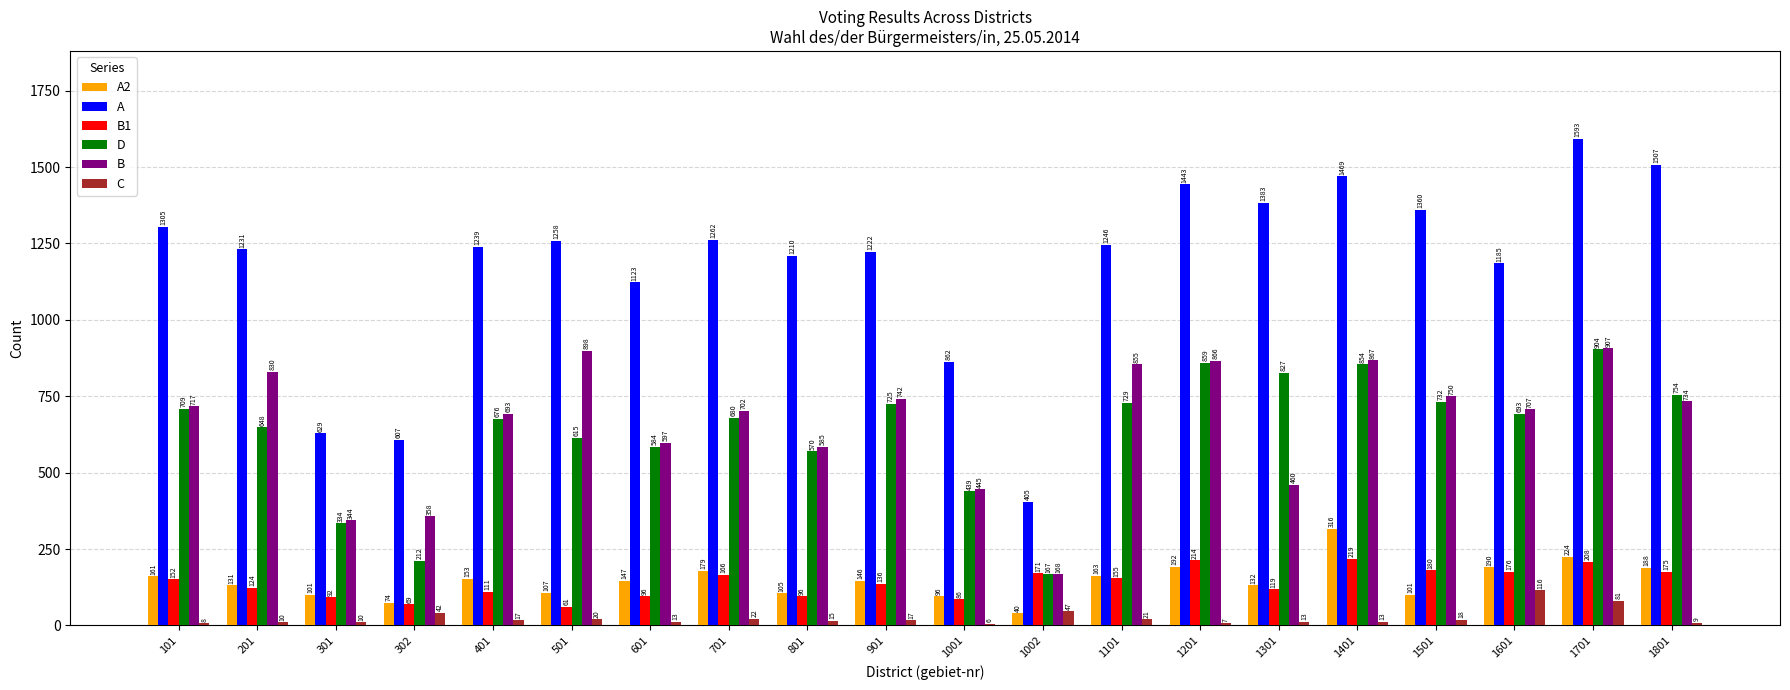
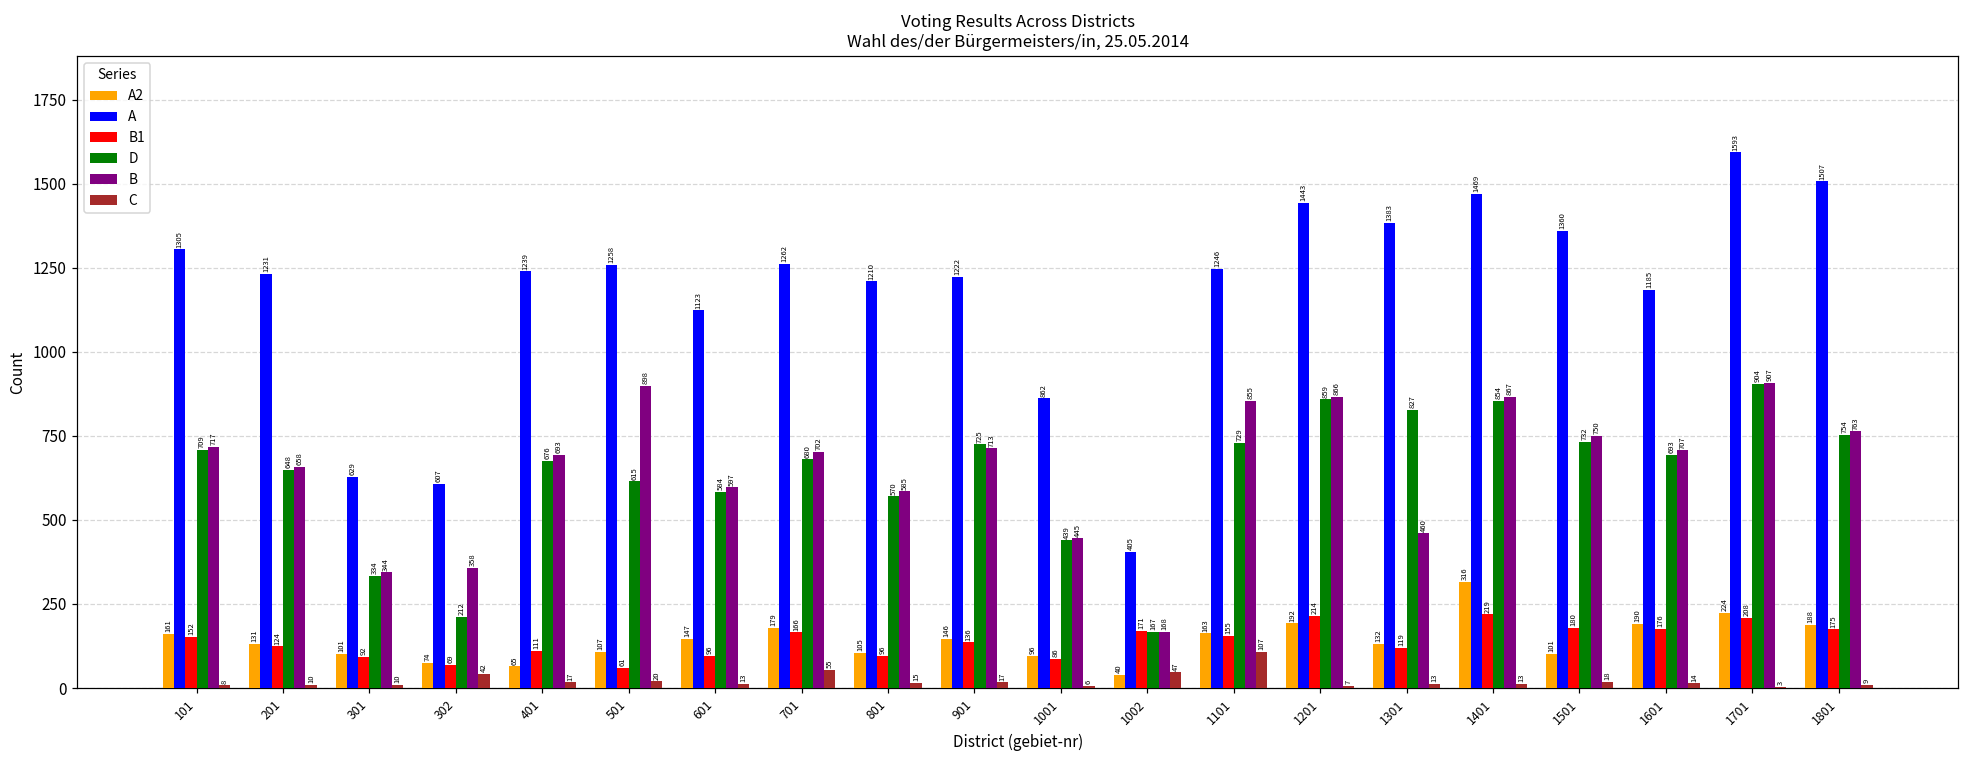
  {
    "A2": {
      "101": 161,
      "201": 131,
      "301": 101,
      "302": 74,
-     "401": 153,
+     "401": 65,
      "501": 107,
      "601": 147,
      "701": 179,
      "801": 105,
      "901": 146,
      "1001": 96,
      "1002": 40,
      "1101": 163,
      "1201": 192,
      "1301": 132,
      "1401": 316,
      "1501": 101,
      "1601": 190,
      "1701": 224,
      "1801": 188
    },
    "A": {
      "101": 1305,
      "201": 1231,
      "301": 629,
      "302": 607,
      "401": 1239,
      "501": 1258,
      "601": 1123,
      "701": 1262,
      "801": 1210,
      "901": 1222,
      "1001": 862,
      "1002": 405,
      "1101": 1246,
      "1201": 1443,
      "1301": 1383,
      "1401": 1469,
      "1501": 1360,
      "1601": 1185,
      "1701": 1593,
      "1801": 1507
    },
    "B1": {
      "101": 152,
      "201": 124,
      "301": 92,
      "302": 69,
      "401": 111,
      "501": 61,
      "601": 96,
      "701": 166,
      "801": 96,
      "901": 136,
      "1001": 86,
      "1002": 171,
      "1101": 155,
      "1201": 214,
      "1301": 119,
      "1401": 219,
      "1501": 180,
      "1601": 176,
      "1701": 208,
      "1801": 175
    },
    "D": {
      "101": 709,
      "201": 648,
      "301": 334,
      "302": 212,
      "401": 676,
      "501": 615,
      "601": 584,
      "701": 680,
      "801": 570,
      "901": 725,
      "1001": 439,
      "1002": 167,
      "1101": 729,
      "1201": 859,
      "1301": 827,
      "1401": 854,
      "1501": 732,
      "1601": 693,
      "1701": 904,
      "1801": 754
    },
    "B": {
      "101": 717,
-     "201": 830,
+     "201": 658,
      "301": 344,
      "302": 358,
      "401": 693,
      "501": 898,
      "601": 597,
      "701": 702,
      "801": 585,
-     "901": 742,
+     "901": 713,
      "1001": 445,
      "1002": 168,
      "1101": 855,
      "1201": 866,
      "1301": 460,
      "1401": 867,
      "1501": 750,
      "1601": 707,
      "1701": 907,
-     "1801": 734
+     "1801": 763
    },
    "C": {
      "101": 8,
      "201": 10,
      "301": 10,
      "302": 42,
      "401": 17,
      "501": 20,
      "601": 13,
-     "701": 22,
+     "701": 55,
      "801": 15,
      "901": 17,
      "1001": 6,
      "1002": 47,
-     "1101": 21,
+     "1101": 107,
      "1201": 7,
      "1301": 13,
      "1401": 13,
      "1501": 18,
-     "1601": 116,
-     "1701": 81,
+     "1601": 14,
+     "1701": 3,
      "1801": 9
    }
  }
